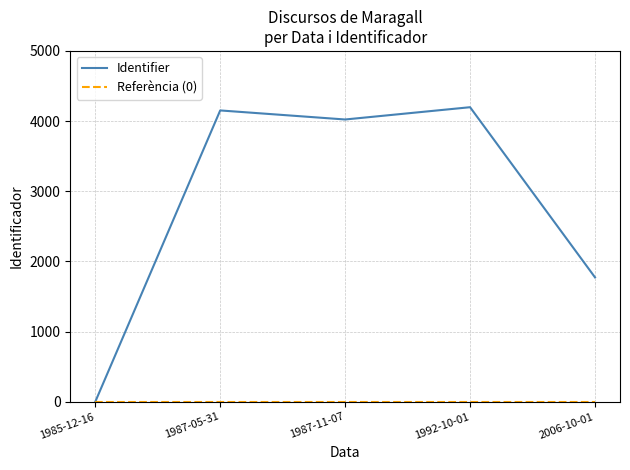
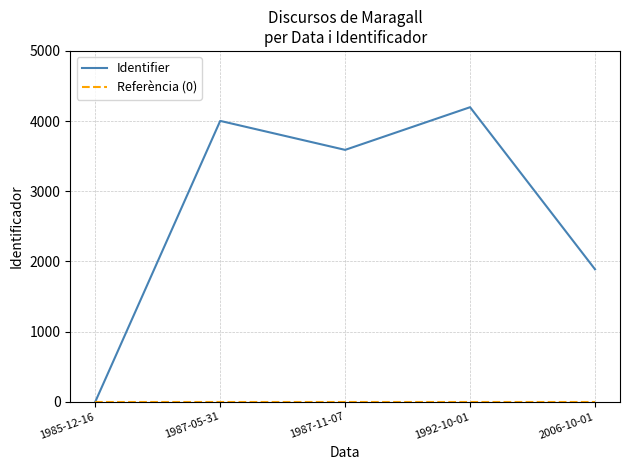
  {
    "Identifier": {
-     "1987-05-31": 4200,
-     "1987-11-07": 4000,
+     "1987-05-31": 4000,
+     "1987-11-07": 3600,
      "1992-10-01": 4200,
-     "2006-10-01": 1800
+     "2006-10-01": 1900
    },
    "Referència (0)": {
      "1987-05-31": 0,
      "1987-11-07": 0,
      "1992-10-01": 0,
      "2006-10-01": 0
    }
  }
